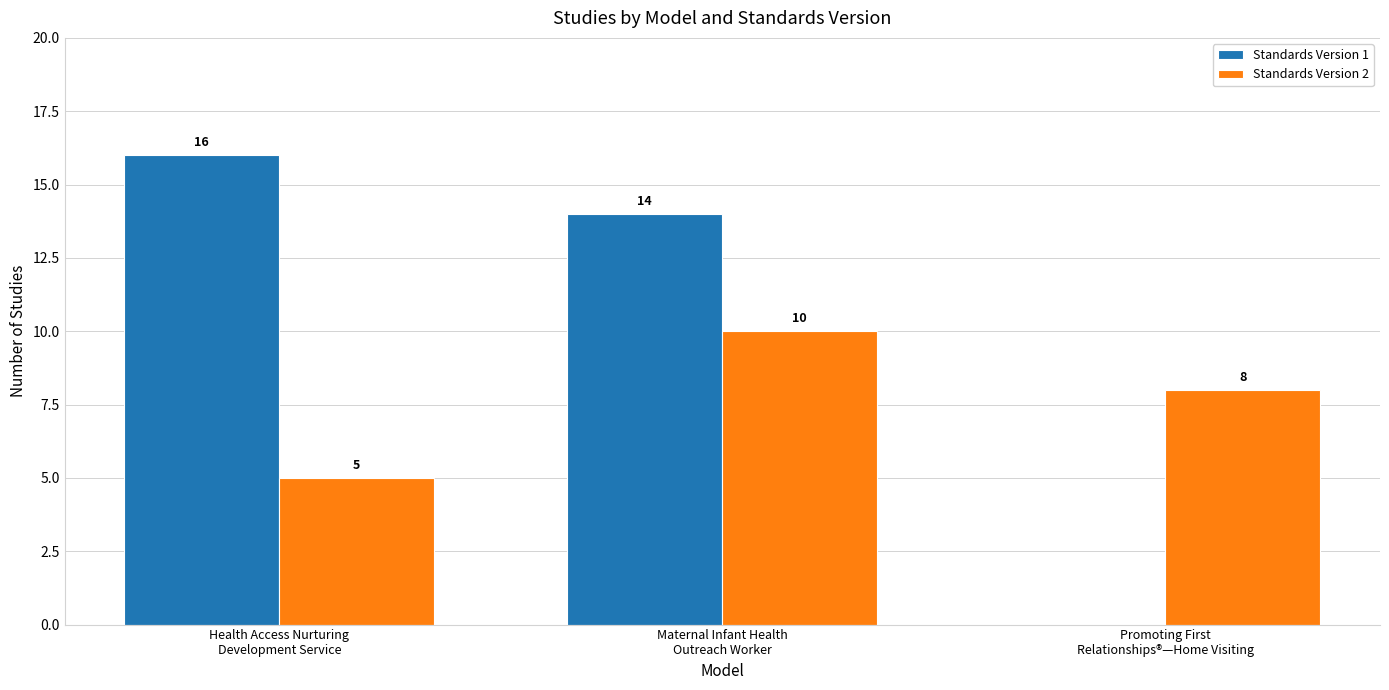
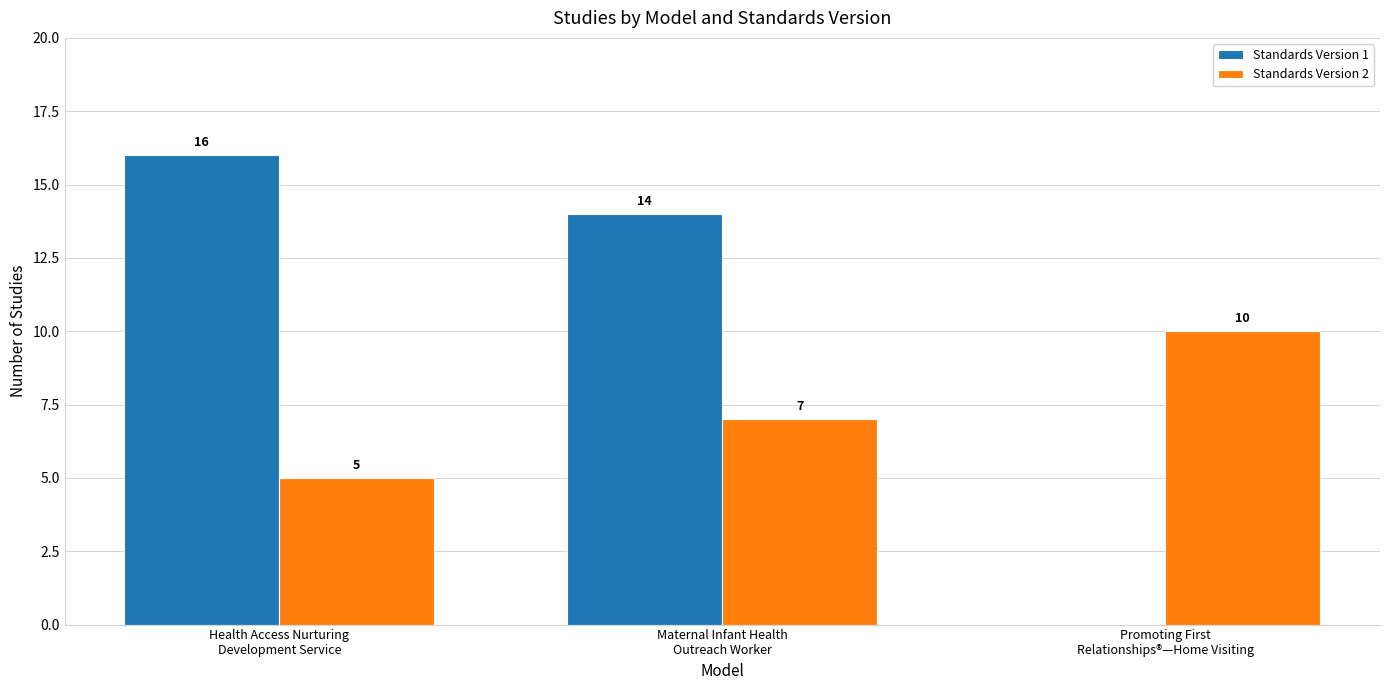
  {
    "Standards Version 1": {
      "Health Access Nurturing Development Service": 16,
      "Maternal Infant Health Outreach Worker": 14
    },
    "Standards Version 2": {
      "Health Access Nurturing Development Service": 5,
-     "Maternal Infant Health Outreach Worker": 10,
-     "Promoting First Relationships®—Home Visiting": 8
+     "Maternal Infant Health Outreach Worker": 7,
+     "Promoting First Relationships®—Home Visiting": 10
    }
  }
